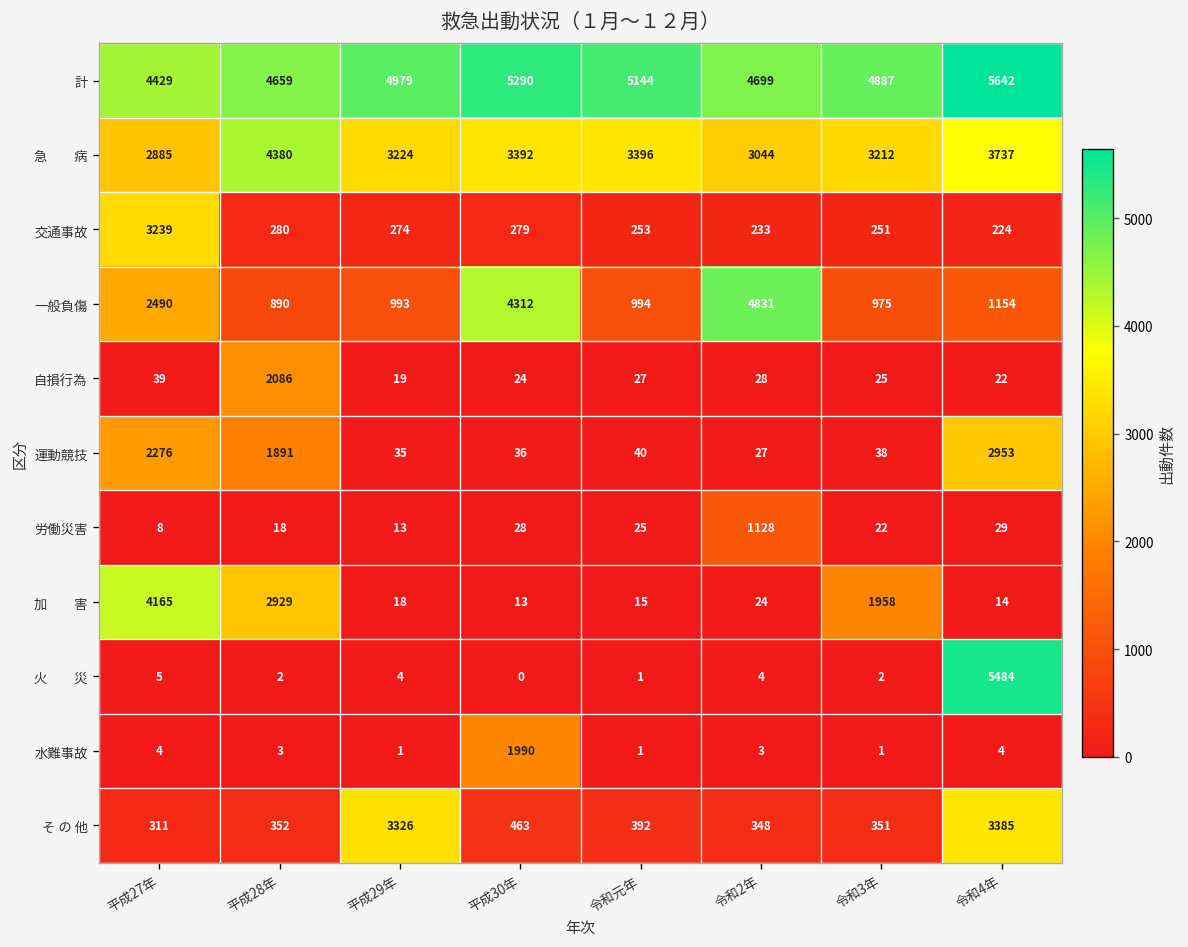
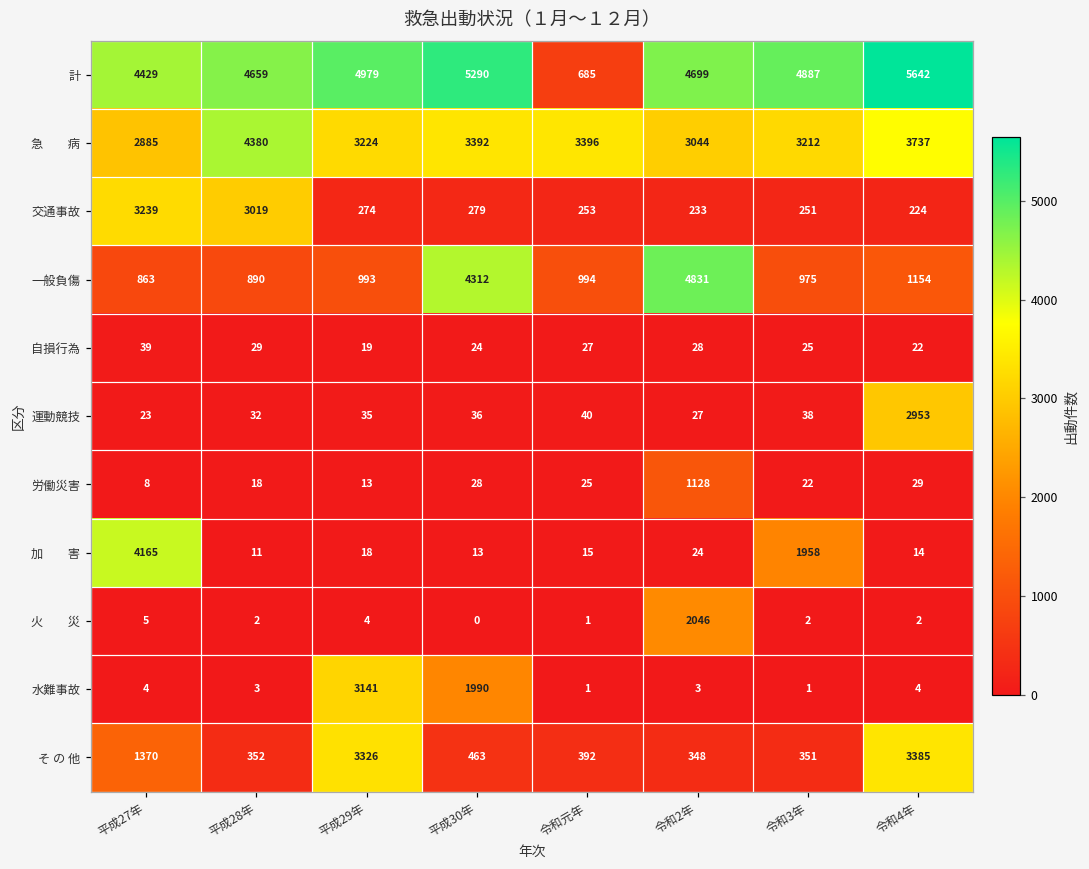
  {
    "計": {
      "平成27年": 4429,
      "平成28年": 4659,
      "平成29年": 4979,
      "平成30年": 5290,
-     "令和元年": 5144,
+     "令和元年": 685,
      "令和2年": 4699,
      "令和3年": 4887,
      "令和4年": 5642
    },
    "急 病": {
      "平成27年": 2885,
      "平成28年": 4380,
      "平成29年": 3224,
      "平成30年": 3392,
      "令和元年": 3396,
      "令和2年": 3044,
      "令和3年": 3212,
      "令和4年": 3737
    },
    "交通事故": {
      "平成27年": 3239,
-     "平成28年": 280,
+     "平成28年": 3019,
      "平成29年": 274,
      "平成30年": 279,
      "令和元年": 253,
      "令和2年": 233,
      "令和3年": 251,
      "令和4年": 224
    },
    "一般負傷": {
-     "平成27年": 2490,
+     "平成27年": 863,
      "平成28年": 890,
      "平成29年": 993,
      "平成30年": 4312,
      "令和元年": 994,
      "令和2年": 4831,
      "令和3年": 975,
      "令和4年": 1154
    },
    "自損行為": {
      "平成27年": 39,
-     "平成28年": 2086,
+     "平成28年": 29,
      "平成29年": 19,
      "平成30年": 24,
      "令和元年": 27,
      "令和2年": 28,
      "令和3年": 25,
      "令和4年": 22
    },
    "運動競技": {
-     "平成27年": 2276,
-     "平成28年": 1891,
+     "平成27年": 23,
+     "平成28年": 32,
      "平成29年": 35,
      "平成30年": 36,
      "令和元年": 40,
      "令和2年": 27,
      "令和3年": 38,
      "令和4年": 2953
    },
    "労働災害": {
      "平成27年": 8,
      "平成28年": 18,
      "平成29年": 13,
      "平成30年": 28,
      "令和元年": 25,
      "令和2年": 1128,
      "令和3年": 22,
      "令和4年": 29
    },
    "加 害": {
      "平成27年": 4165,
-     "平成28年": 2929,
+     "平成28年": 11,
      "平成29年": 18,
      "平成30年": 13,
      "令和元年": 15,
      "令和2年": 24,
      "令和3年": 1958,
      "令和4年": 14
    },
    "火 災": {
      "平成27年": 5,
      "平成28年": 2,
      "平成29年": 4,
      "平成30年": 0,
      "令和元年": 1,
-     "令和2年": 4,
+     "令和2年": 2046,
      "令和3年": 2,
-     "令和4年": 5484
+     "令和4年": 2
    },
    "水難事故": {
      "平成27年": 4,
      "平成28年": 3,
-     "平成29年": 1,
+     "平成29年": 3141,
      "平成30年": 1990,
      "令和元年": 1,
      "令和2年": 3,
      "令和3年": 1,
      "令和4年": 4
    },
    "そ の 他": {
-     "平成27年": 311,
+     "平成27年": 1370,
      "平成28年": 352,
      "平成29年": 3326,
      "平成30年": 463,
      "令和元年": 392,
      "令和2年": 348,
      "令和3年": 351,
      "令和4年": 3385
    }
  }
